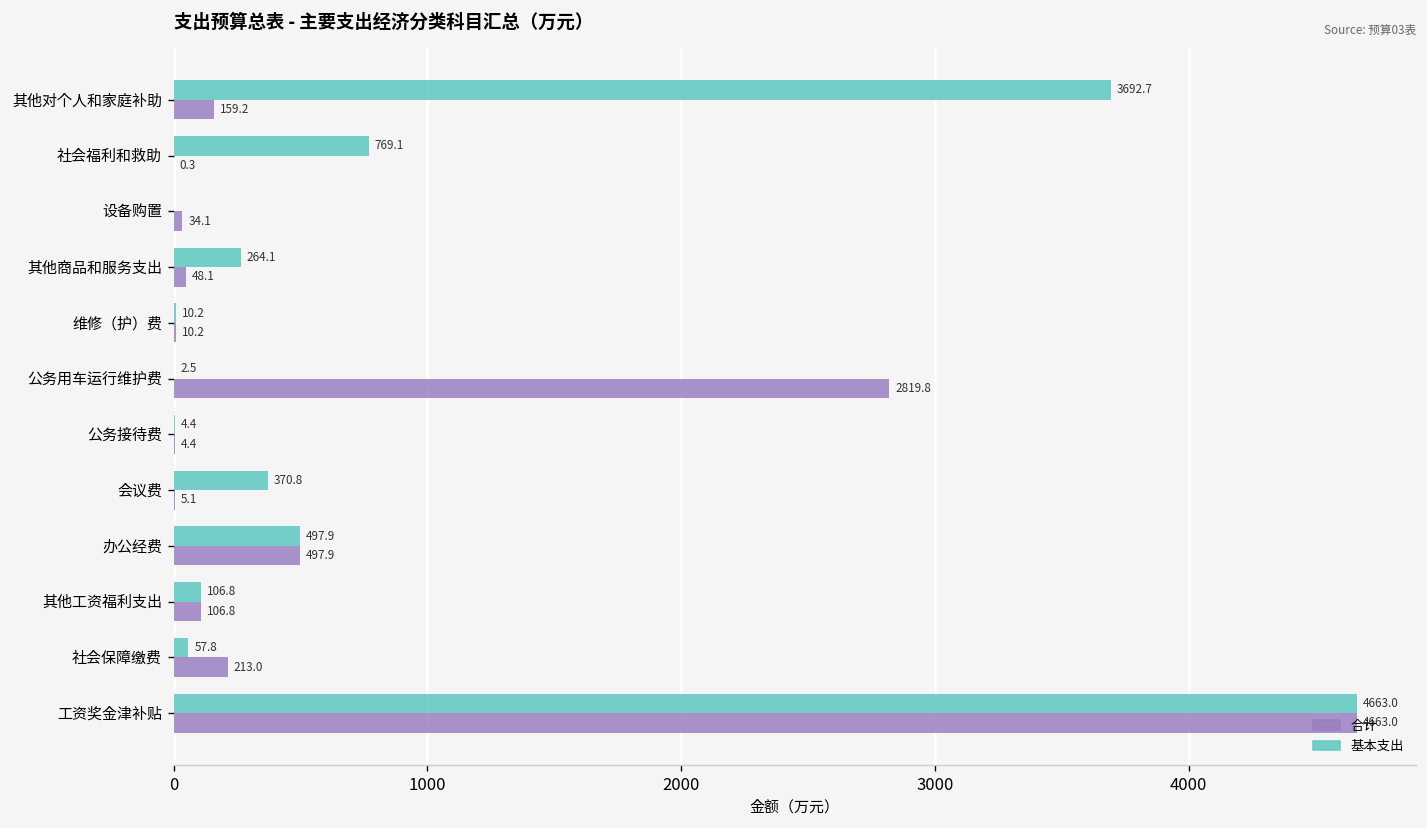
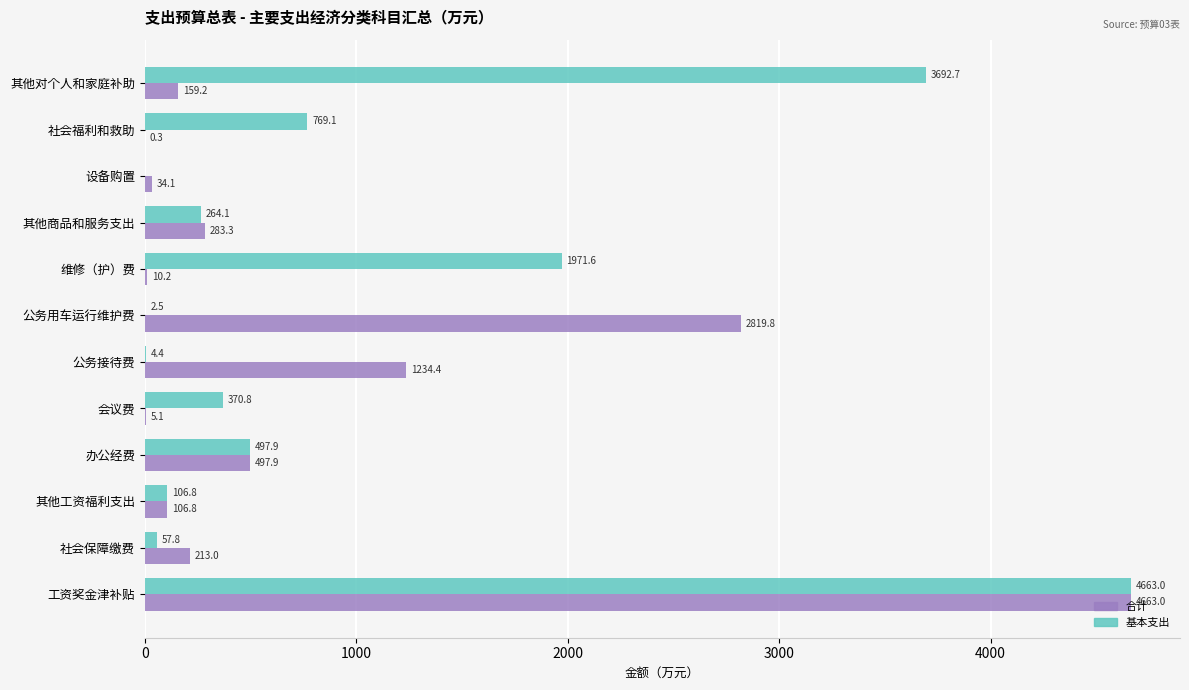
  {
    "合计": {
      "其他对个人和家庭补助": 159.2,
      "社会福利和救助": 0.3,
      "设备购置": 34.1,
-     "其他商品和服务支出": 48.1,
+     "其他商品和服务支出": 283.3,
      "维修（护）费": 10.2,
      "公务用车运行维护费": 2819.8,
-     "公务接待费": 4.4,
+     "公务接待费": 1234.4,
      "会议费": 5.1,
      "办公经费": 497.9,
      "其他工资福利支出": 106.8,
      "社会保障缴费": 213.0,
      "工资奖金津补贴": 4663.0
    },
    "基本支出": {
      "其他对个人和家庭补助": 3692.7,
      "社会福利和救助": 769.1,
      "其他商品和服务支出": 264.1,
-     "维修（护）费": 10.2,
+     "维修（护）费": 1971.6,
      "公务用车运行维护费": 2.5,
      "公务接待费": 4.4,
      "会议费": 370.8,
      "办公经费": 497.9,
      "其他工资福利支出": 106.8,
      "社会保障缴费": 57.8,
      "工资奖金津补贴": 4663.0
    }
  }
